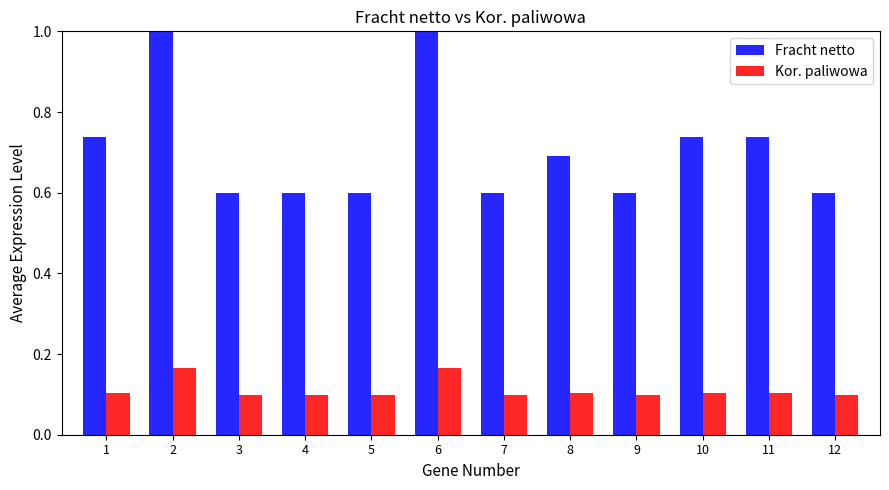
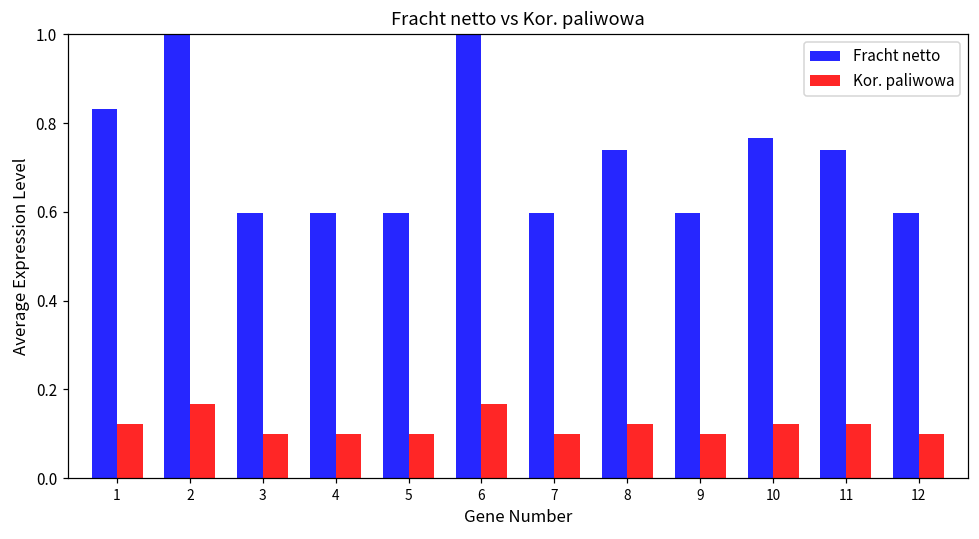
  {
    "Fracht netto": {
-     "1": 0.74,
+     "1": 0.83,
      "2": 1.00,
      "3": 0.60,
      "4": 0.60,
      "5": 0.60,
      "6": 1.00,
      "7": 0.60,
-     "8": 0.69,
+     "8": 0.74,
      "9": 0.60,
-     "10": 0.74,
+     "10": 0.77,
      "11": 0.74,
      "12": 0.60
    },
    "Kor. paliwowa": {
-     "1": 0.10,
+     "1": 0.12,
      "2": 0.17,
      "3": 0.10,
      "4": 0.10,
      "5": 0.10,
      "6": 0.17,
      "7": 0.10,
-     "8": 0.10,
+     "8": 0.12,
      "9": 0.10,
-     "10": 0.10,
-     "11": 0.10,
+     "10": 0.12,
+     "11": 0.12,
      "12": 0.10
    }
  }
